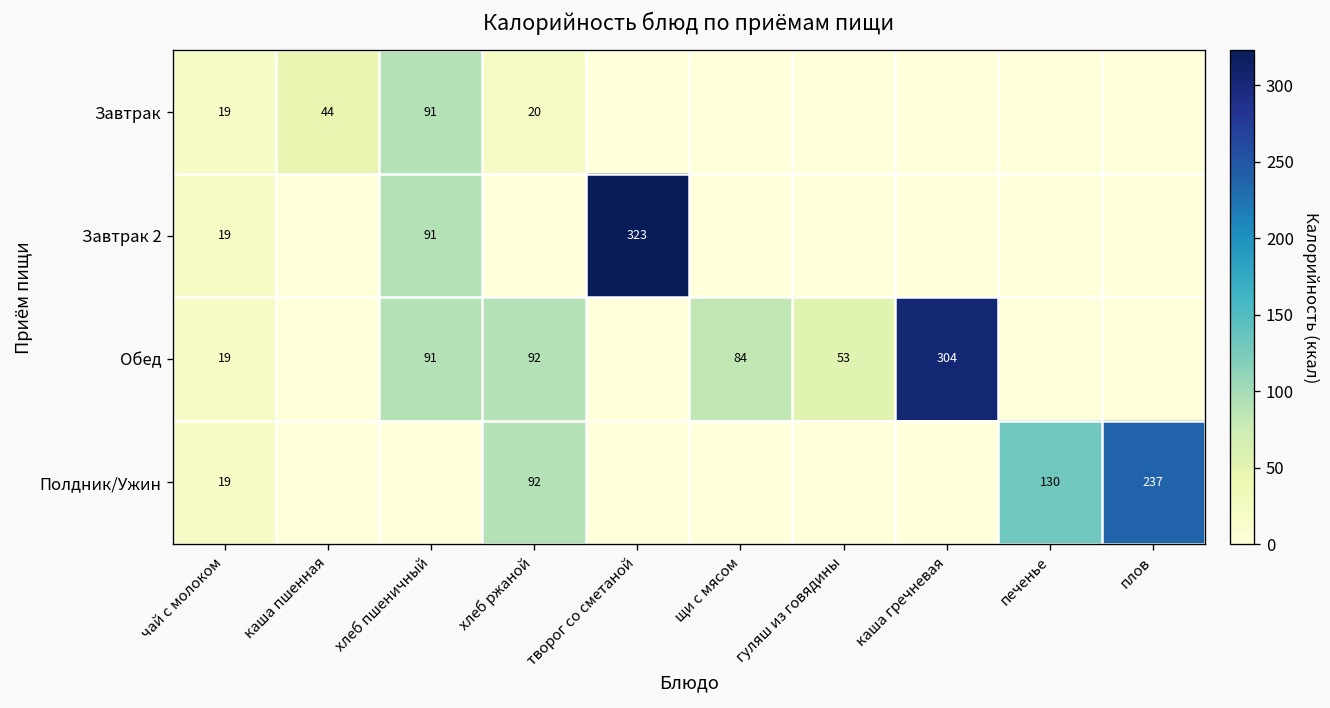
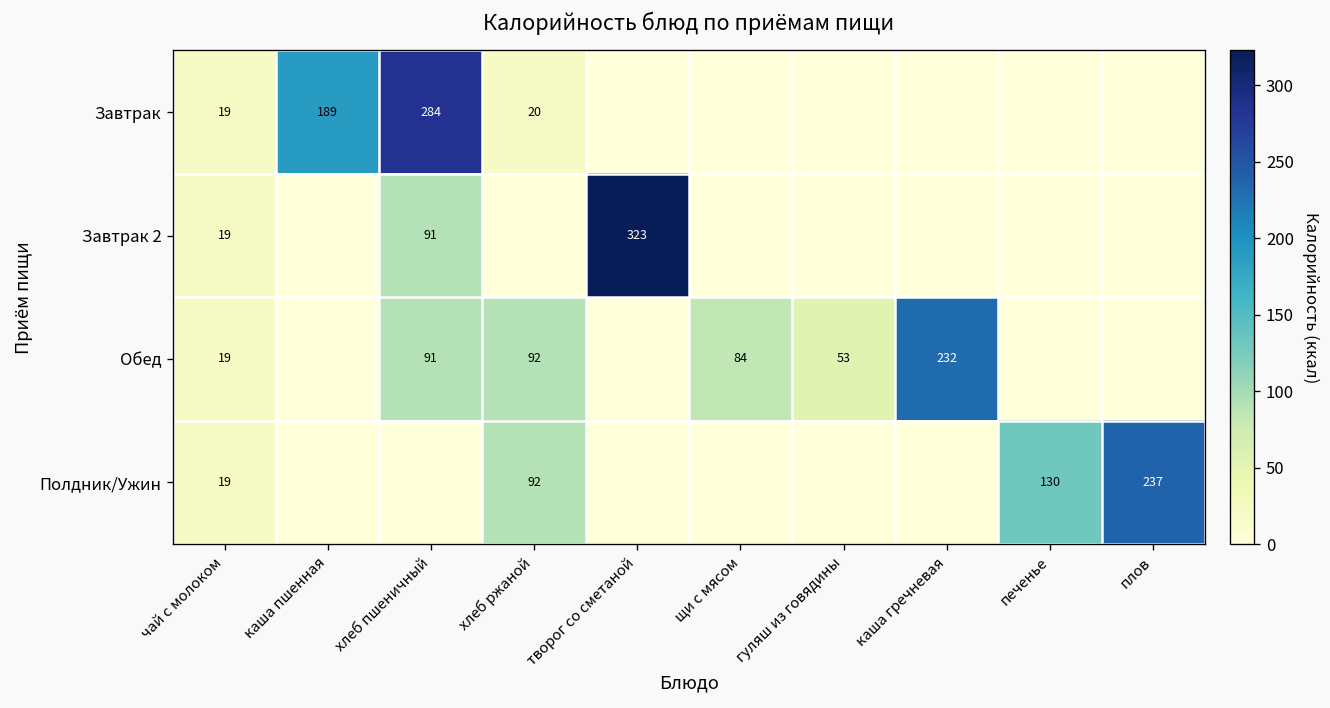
  {
    "Завтрак": {
      "чай с молоком": 19,
-     "каша пшенная": 44,
-     "хлеб пшеничный": 91,
+     "каша пшенная": 189,
+     "хлеб пшеничный": 284,
      "хлеб ржаной": 20
    },
    "Завтрак 2": {
      "чай с молоком": 19,
      "хлеб пшеничный": 91,
      "творог со сметаной": 323
    },
    "Обед": {
      "чай с молоком": 19,
      "хлеб пшеничный": 91,
      "хлеб ржаной": 92,
      "щи с мясом": 84,
      "гуляш из говядины": 53,
-     "каша гречневая": 304
+     "каша гречневая": 232
    },
    "Полдник/Ужин": {
      "чай с молоком": 19,
      "хлеб ржаной": 92,
      "печенье": 130,
      "плов": 237
    }
  }
